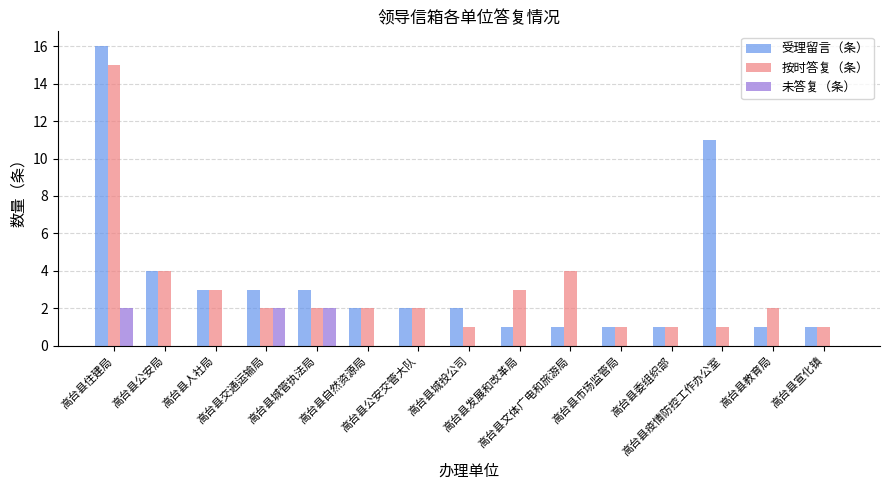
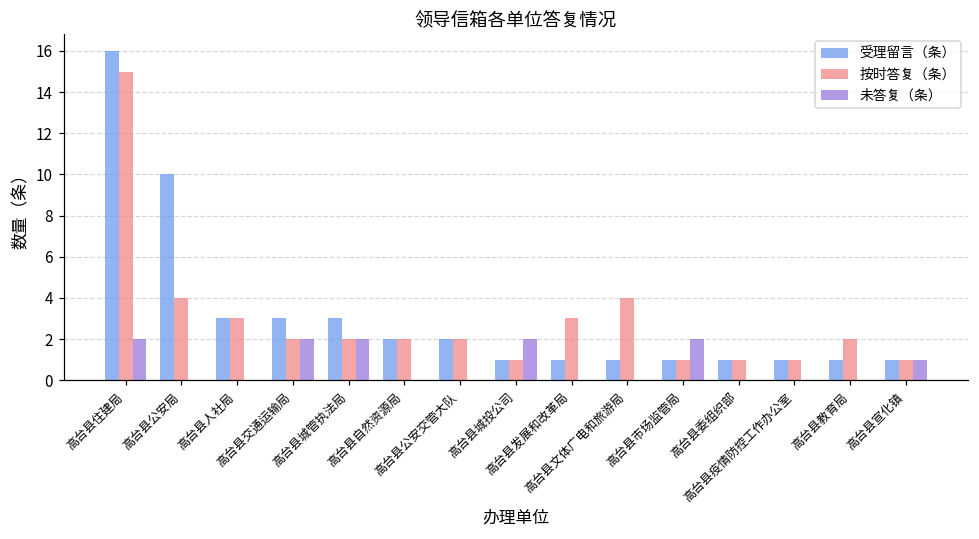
  {
    "受理留言（条）": {
      "高台县住建局": 16,
-     "高台县公安局": 4,
+     "高台县公安局": 10,
      "高台县人社局": 3,
      "高台县交通运输局": 3,
      "高台县城管执法局": 3,
      "高台县自然资源局": 2,
      "高台县公安交管大队": 2,
-     "高台县城投公司": 2,
+     "高台县城投公司": 1,
      "高台县发展和改革局": 1,
      "高台县文体广电和旅游局": 1,
      "高台县市场监管局": 1,
      "高台县委组织部": 1,
-     "高台县疫情防控工作办公室": 11,
+     "高台县疫情防控工作办公室": 1,
      "高台县教育局": 1,
      "高台县宣化镇": 1
    },
    "按时答复（条）": {
      "高台县住建局": 15,
      "高台县公安局": 4,
      "高台县人社局": 3,
      "高台县交通运输局": 2,
      "高台县城管执法局": 2,
      "高台县自然资源局": 2,
      "高台县公安交管大队": 2,
      "高台县城投公司": 1,
      "高台县发展和改革局": 3,
      "高台县文体广电和旅游局": 4,
      "高台县市场监管局": 1,
      "高台县委组织部": 1,
      "高台县疫情防控工作办公室": 1,
      "高台县教育局": 2,
      "高台县宣化镇": 1
    },
    "未答复（条）": {
      "高台县住建局": 2,
      "高台县公安局": 0,
      "高台县人社局": 0,
      "高台县交通运输局": 2,
      "高台县城管执法局": 2,
      "高台县自然资源局": 0,
      "高台县公安交管大队": 0,
-     "高台县城投公司": 0,
+     "高台县城投公司": 2,
      "高台县发展和改革局": 0,
      "高台县文体广电和旅游局": 0,
-     "高台县市场监管局": 0,
+     "高台县市场监管局": 2,
      "高台县委组织部": 0,
      "高台县疫情防控工作办公室": 0,
      "高台县教育局": 0,
-     "高台县宣化镇": 0
+     "高台县宣化镇": 1
    }
  }
